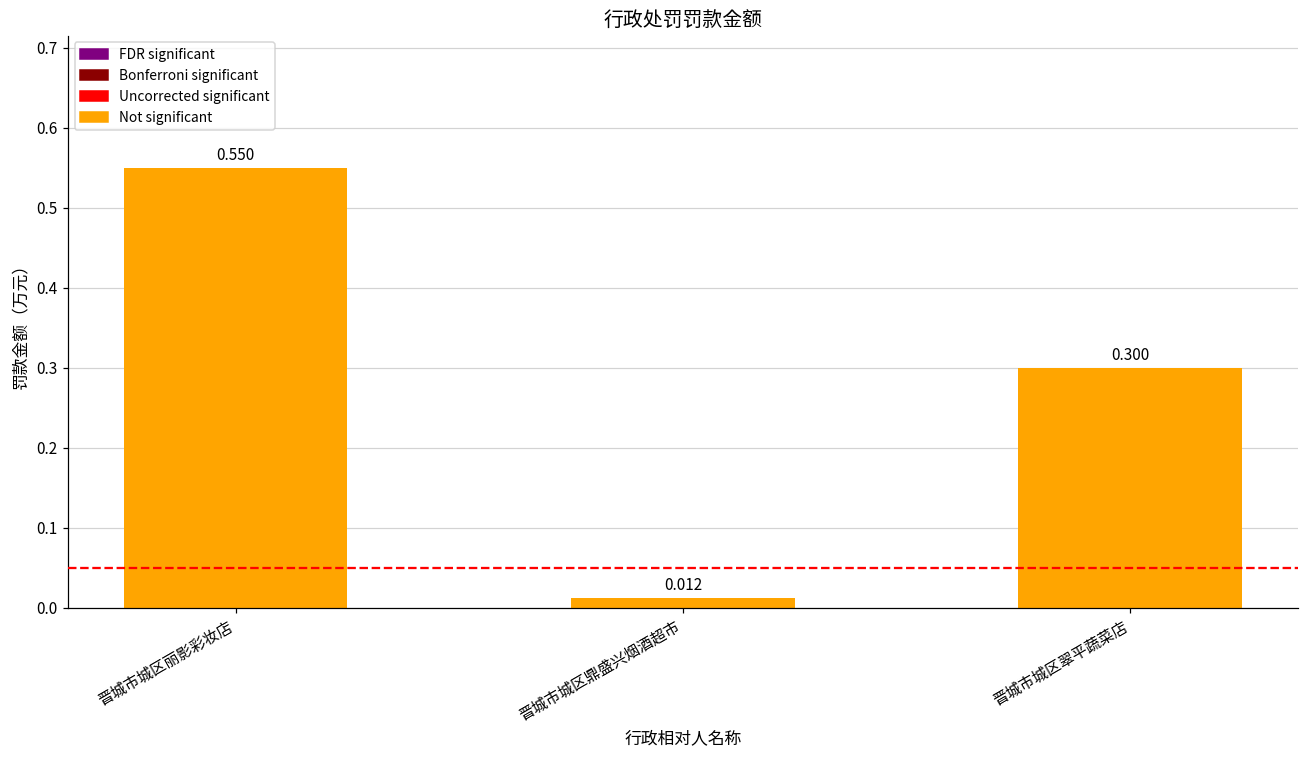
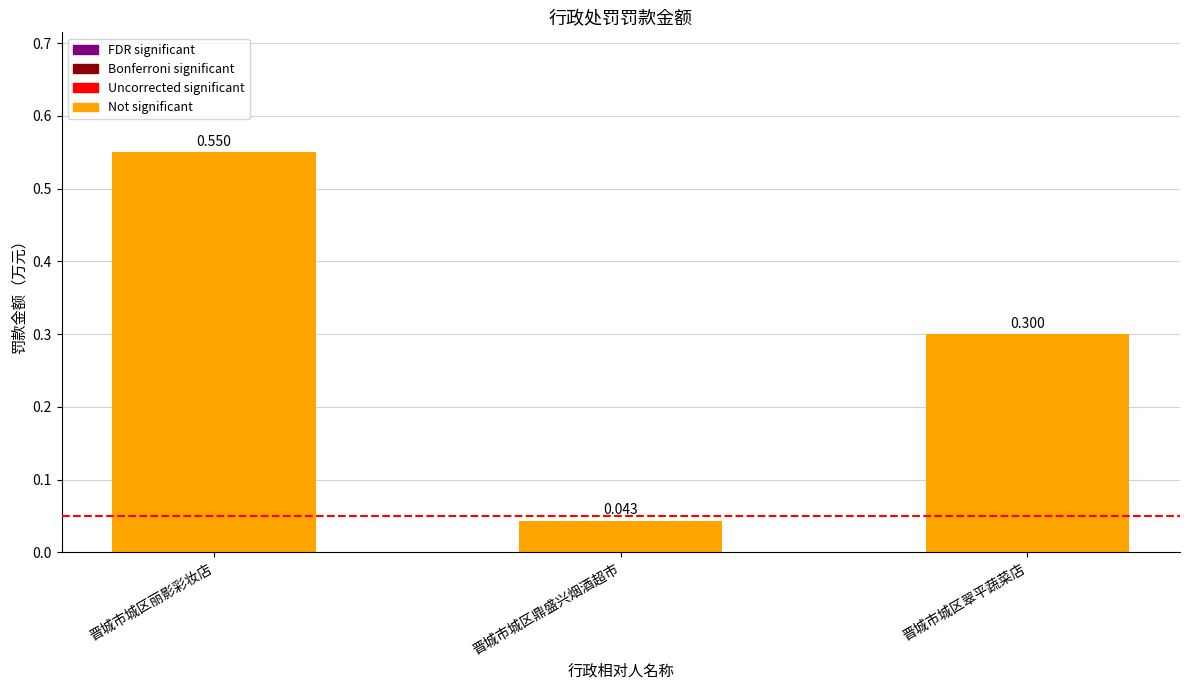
  {
    "晋城市城区丽影彩妆店": 0.550,
-   "晋城市城区鼎盛兴烟酒超市": 0.012,
+   "晋城市城区鼎盛兴烟酒超市": 0.043,
    "晋城市城区翠平蔬菜店": 0.300
  }
